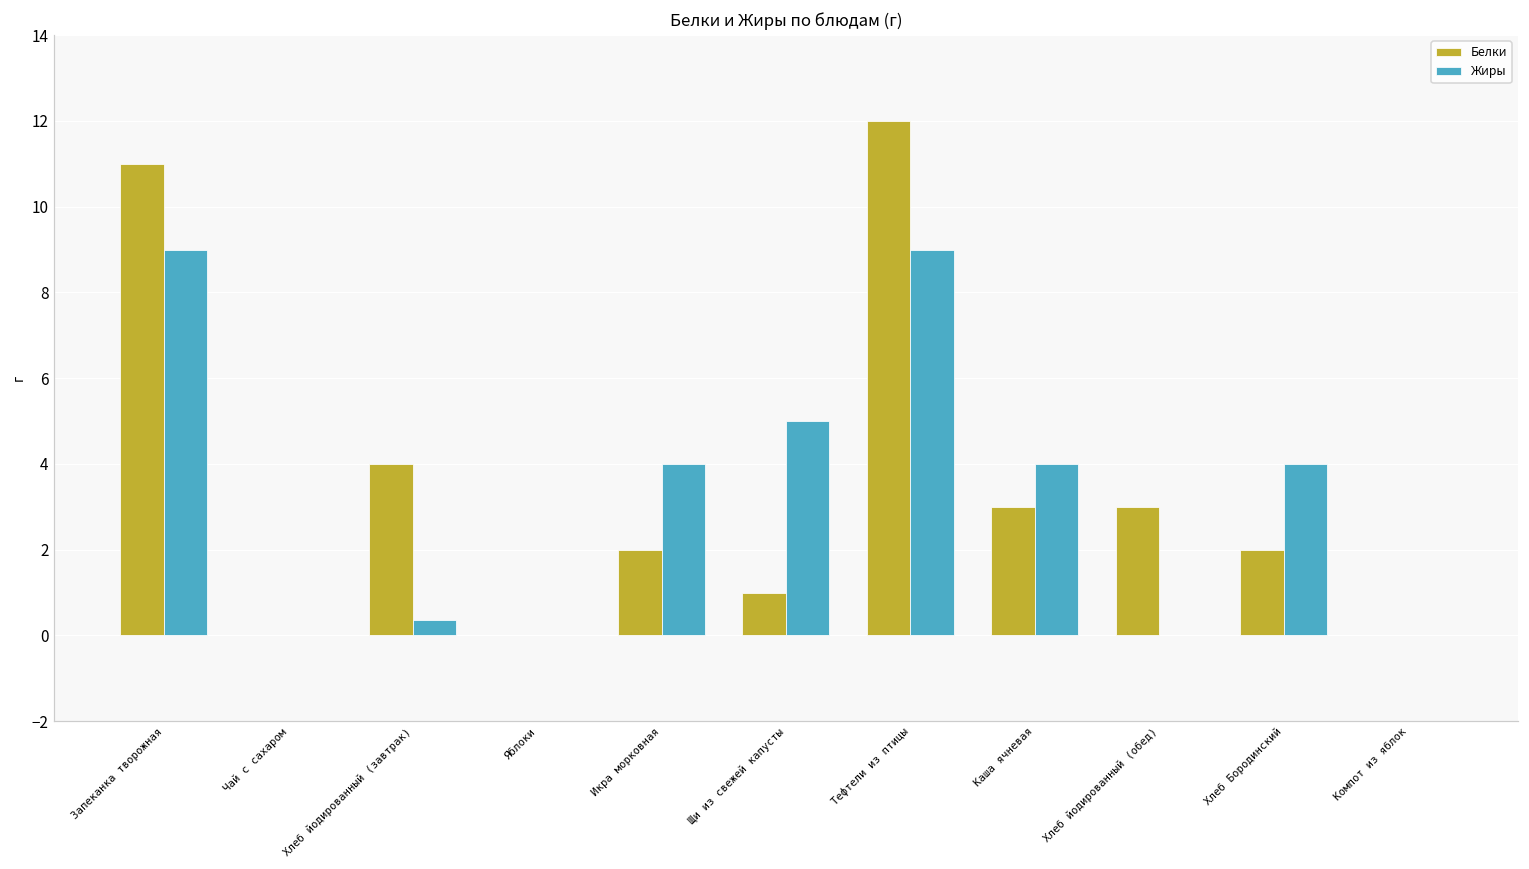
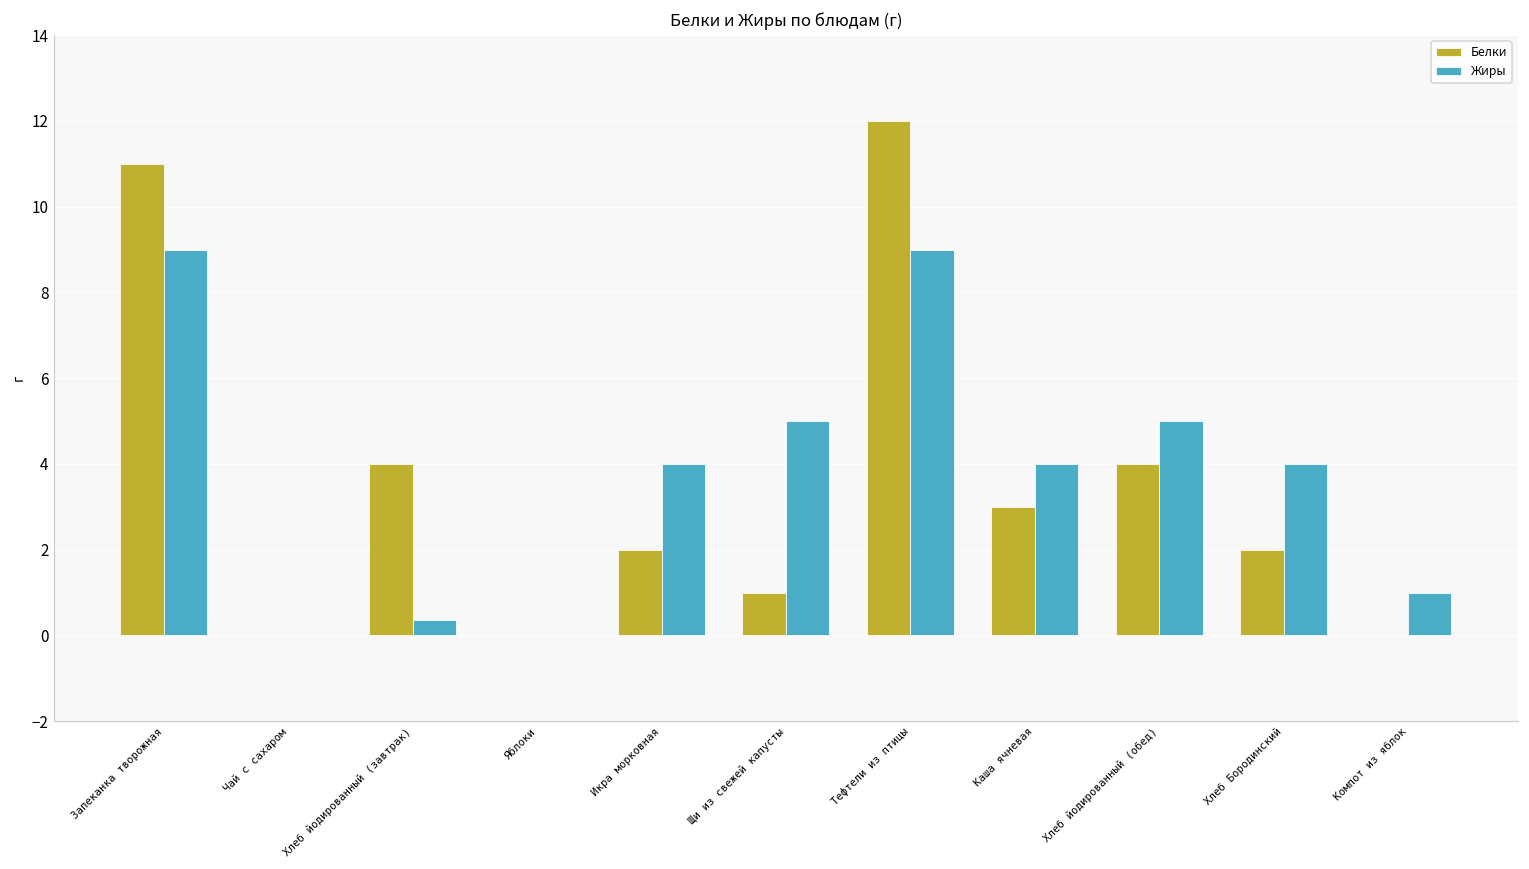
  {
    "Белки": {
      "Запеканка творожная": 11,
      "Чай с сахаром": 0,
      "Хлеб йодированный (завтрак)": 4,
      "Яблоки": 0,
      "Икра морковная": 2,
      "Щи из свежей капусты": 1,
      "Тефтели из птицы": 12,
      "Каша ячневая": 3,
-     "Хлеб йодированный (обед)": 3,
+     "Хлеб йодированный (обед)": 4,
      "Хлеб Бородинский": 2,
      "Компот из яблок": 0
    },
    "Жиры": {
      "Запеканка творожная": 9,
      "Чай с сахаром": 0,
      "Хлеб йодированный (завтрак)": 0.4,
      "Яблоки": 0,
      "Икра морковная": 4,
      "Щи из свежей капусты": 5,
      "Тефтели из птицы": 9,
      "Каша ячневая": 4,
-     "Хлеб йодированный (обед)": 0,
+     "Хлеб йодированный (обед)": 5,
      "Хлеб Бородинский": 4,
-     "Компот из яблок": 0
+     "Компот из яблок": 1
    }
  }
